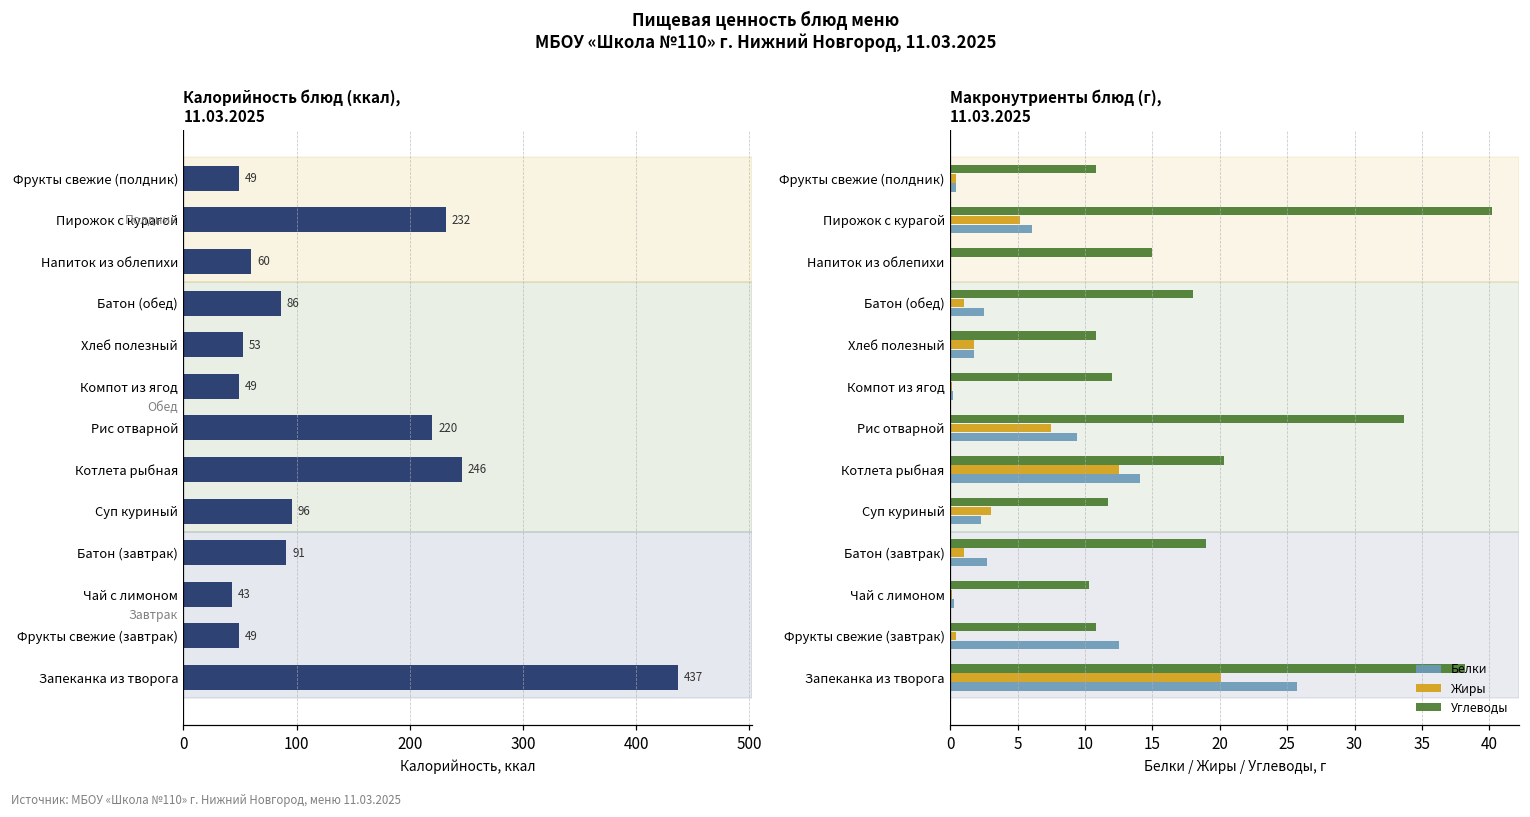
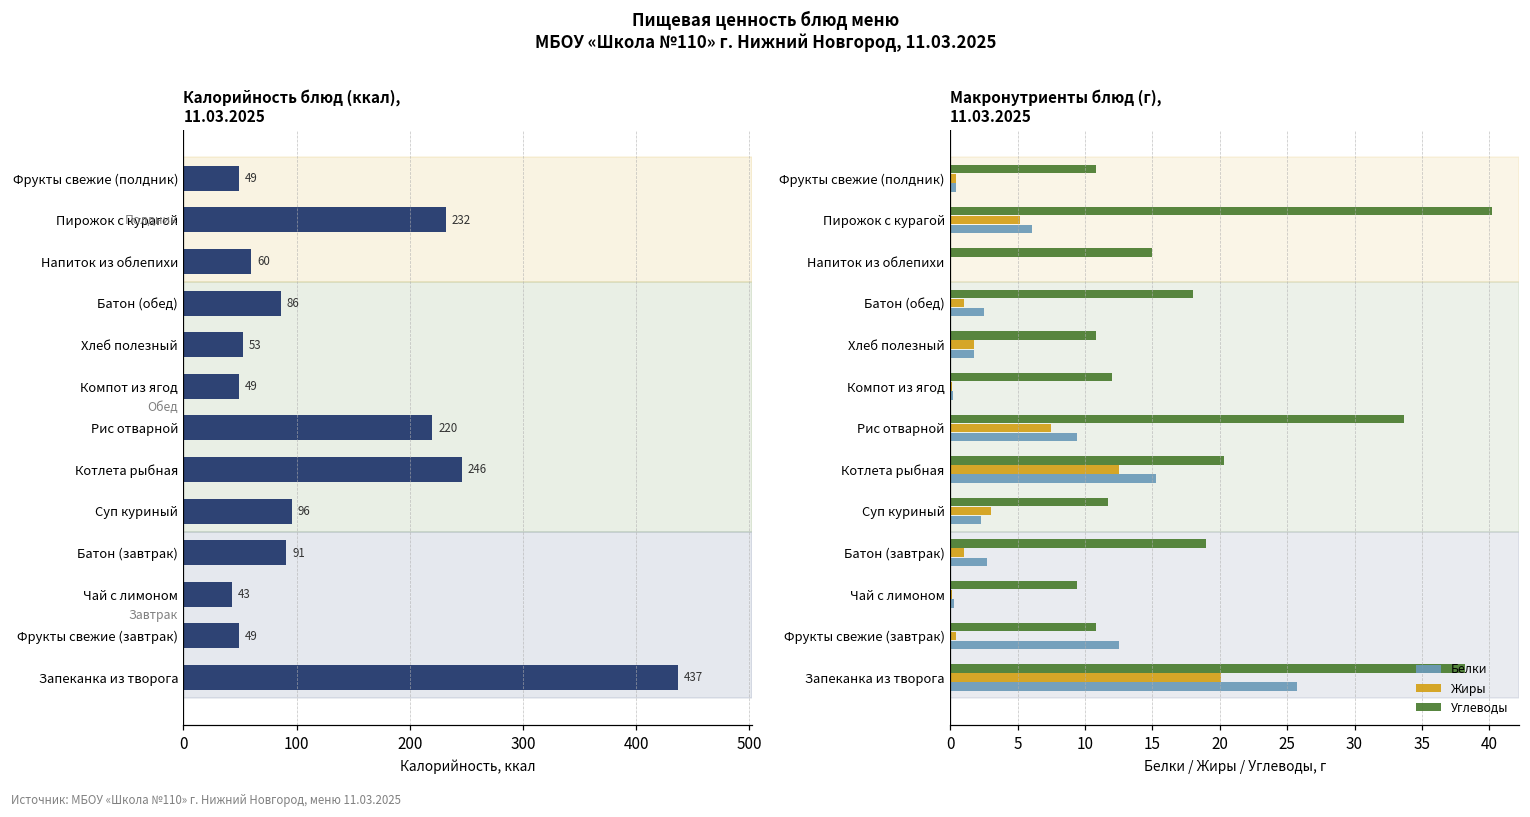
  {
    "Калорийность блюд (ккал), 11.03.2025": {
      "Фрукты свежие (полдник)": 49,
      "Пирожок с курагой": 232,
      "Напиток из облепихи": 60,
      "Батон (обед)": 86,
      "Хлеб полезный": 53,
      "Компот из ягод": 49,
      "Рис отварной": 220,
      "Котлета рыбная": 246,
      "Суп куриный": 96,
      "Батон (завтрак)": 91,
      "Чай с лимоном": 43,
      "Фрукты свежие (завтрак)": 49,
      "Запеканка из творога": 437
    },
    "Макронутриенты блюд (г), 11.03.2025": {
      "Белки": {
        "Фрукты свежие (полдник)": 0.4,
        "Пирожок с курагой": 6.1,
        "Напиток из облепихи": 0.0,
        "Батон (обед)": 2.5,
        "Хлеб полезный": 1.8,
        "Рис отварной": 9.4,
-       "Котлета рыбная": 14.1,
+       "Котлета рыбная": 15.3,
        "Суп куриный": 2.3,
        "Батон (завтрак)": 2.7,
        "Чай с лимоном": 0.3,
        "Фрукты свежие (завтрак)": 12.5,
        "Запеканка из творога": 25.7
      },
      "Жиры": {
        "Фрукты свежие (полдник)": 0.4,
        "Пирожок с курагой": 5.2,
        "Напиток из облепихи": 0.0,
        "Батон (обед)": 1.0,
        "Хлеб полезный": 1.8,
        "Рис отварной": 7.5,
        "Котлета рыбная": 12.5,
        "Суп куриный": 3.0,
        "Батон (завтрак)": 1.0,
        "Фрукты свежие (завтрак)": 0.4,
        "Запеканка из творога": 20.1
      },
      "Углеводы": {
        "Фрукты свежие (полдник)": 10.8,
        "Пирожок с курагой": 40.2,
        "Напиток из облепихи": 15.0,
        "Батон (обед)": 18.0,
        "Хлеб полезный": 10.8,
        "Компот из ягод": 12.0,
        "Рис отварной": 33.7,
        "Котлета рыбная": 20.3,
        "Суп куриный": 11.7,
        "Батон (завтрак)": 19.0,
-       "Чай с лимоном": 10.3,
+       "Чай с лимоном": 9.4,
        "Фрукты свежие (завтрак)": 10.8,
        "Запеканка из творога": 38.2
      }
    }
  }
